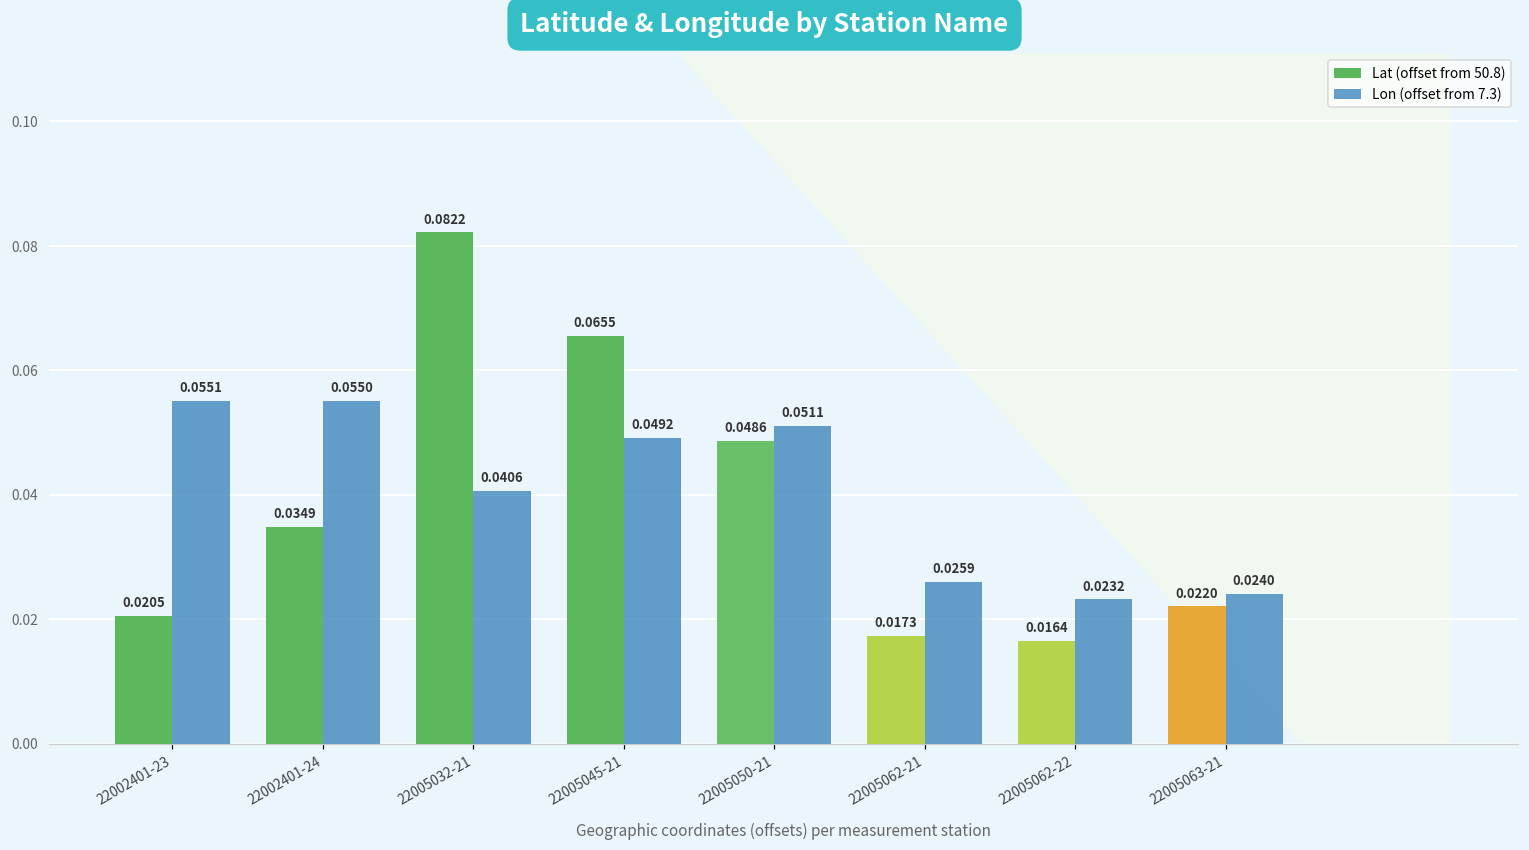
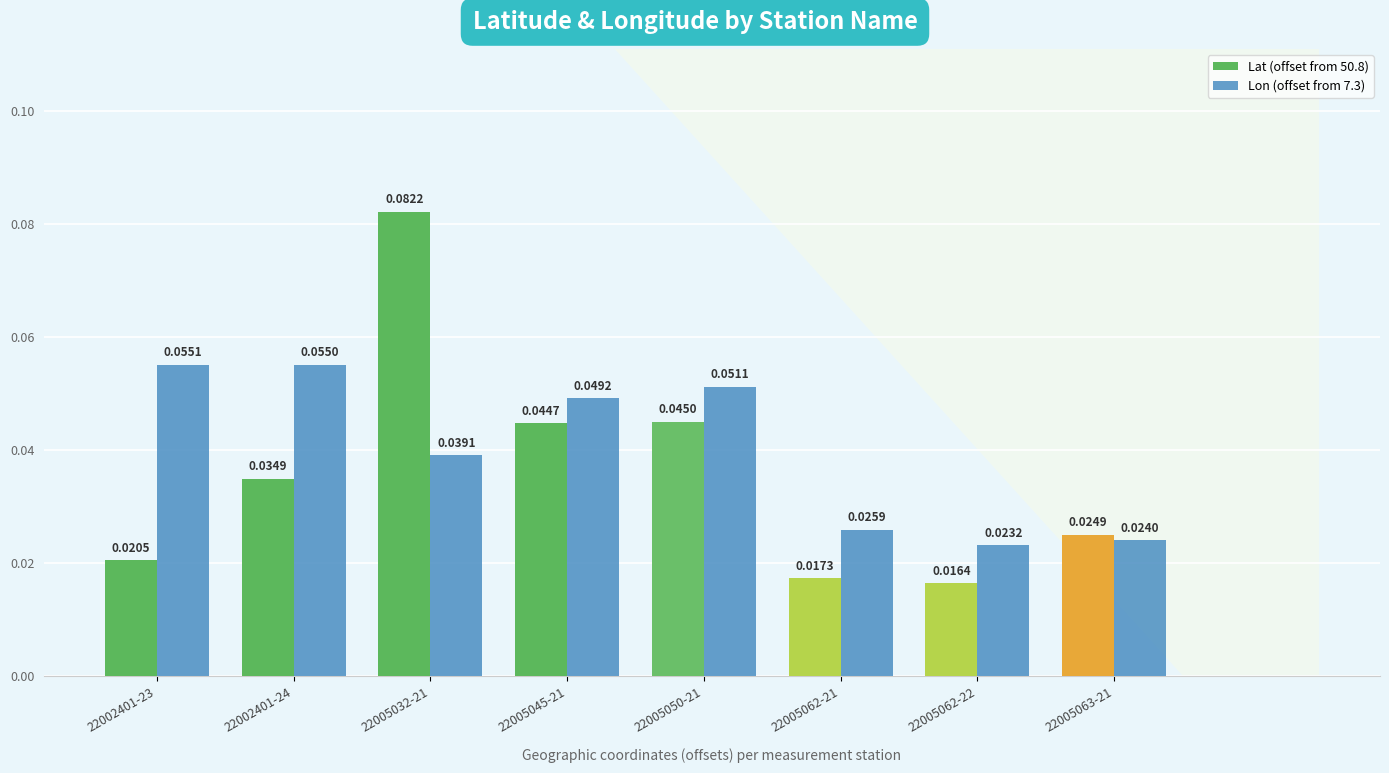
  {
    "Lat (offset from 50.8)": {
      "22002401-23": 0.0205,
      "22002401-24": 0.0349,
      "22005032-21": 0.0822,
-     "22005045-21": 0.0655,
-     "22005050-21": 0.0486,
+     "22005045-21": 0.0447,
+     "22005050-21": 0.0450,
      "22005062-21": 0.0173,
      "22005062-22": 0.0164,
-     "22005063-21": 0.0220
+     "22005063-21": 0.0249
    },
    "Lon (offset from 7.3)": {
      "22002401-23": 0.0551,
      "22002401-24": 0.0550,
-     "22005032-21": 0.0406,
+     "22005032-21": 0.0391,
      "22005045-21": 0.0492,
      "22005050-21": 0.0511,
      "22005062-21": 0.0259,
      "22005062-22": 0.0232,
      "22005063-21": 0.0240
    }
  }
